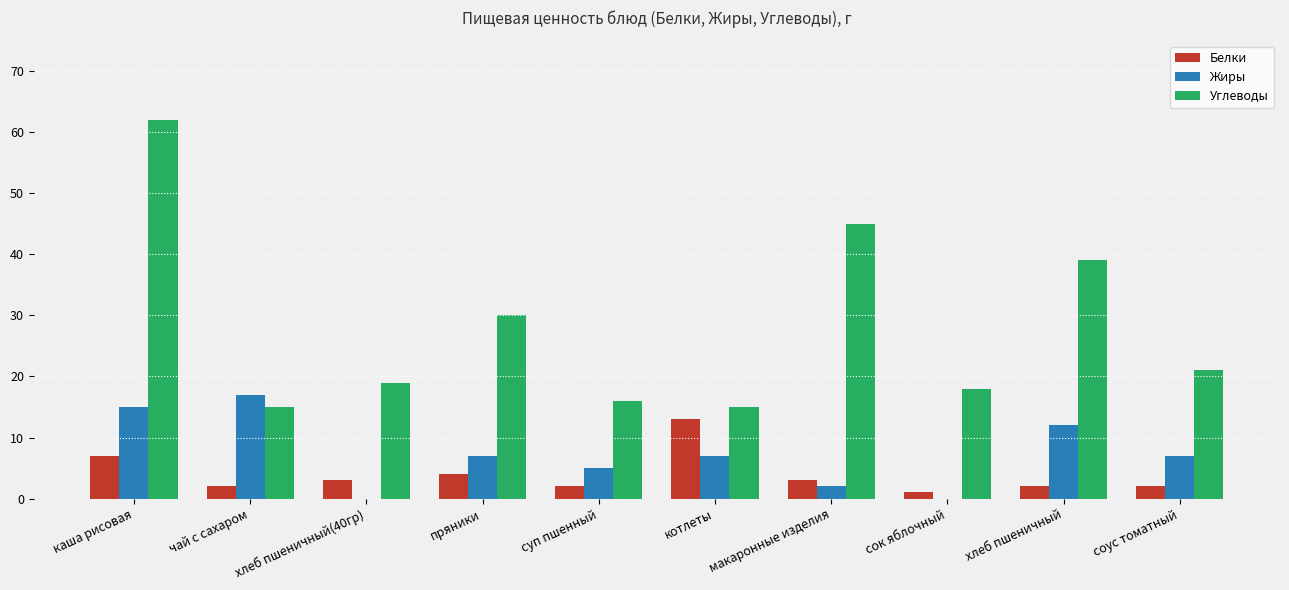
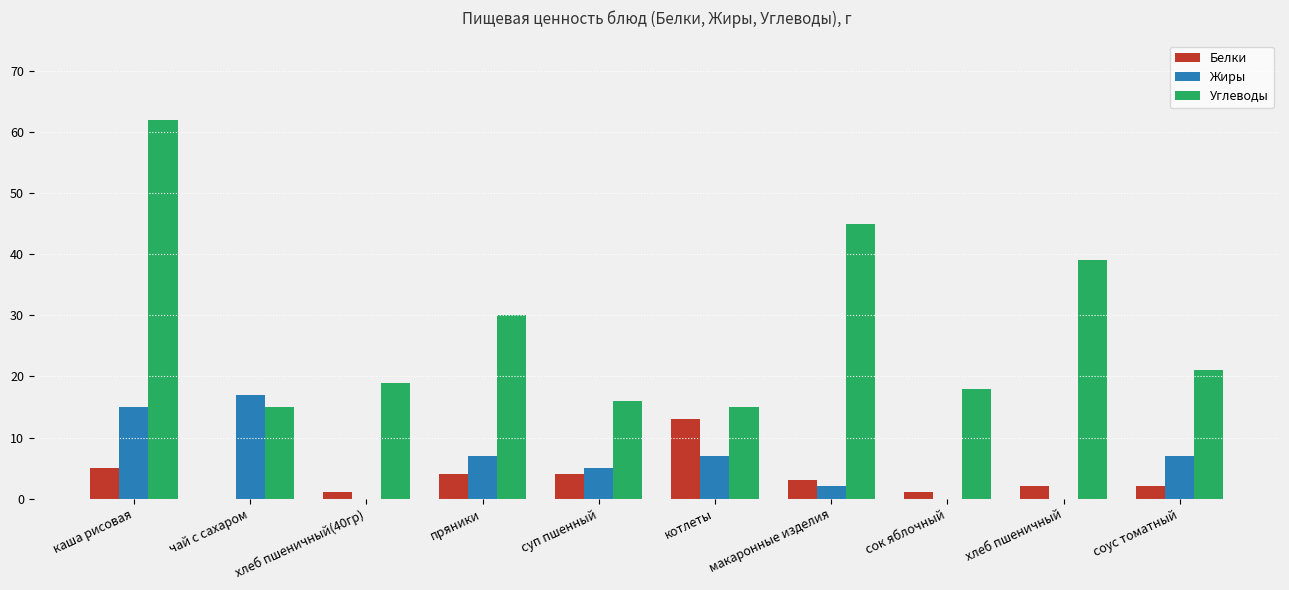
  {
    "Белки": {
-     "каша рисовая": 7,
-     "чай с сахаром": 2,
-     "хлеб пшеничный(40гр)": 3,
+     "каша рисовая": 5,
+     "чай с сахаром": 0,
+     "хлеб пшеничный(40гр)": 1,
      "пряники": 4,
-     "суп пшенный": 2,
+     "суп пшенный": 4,
      "котлеты": 13,
      "макаронные изделия": 3,
      "сок яблочный": 1,
      "хлеб пшеничный": 2,
      "соус томатный": 2
    },
    "Жиры": {
      "каша рисовая": 15,
      "чай с сахаром": 17,
      "хлеб пшеничный(40гр)": 0,
      "пряники": 7,
      "суп пшенный": 5,
      "котлеты": 7,
      "макаронные изделия": 2,
      "сок яблочный": 0,
-     "хлеб пшеничный": 12,
+     "хлеб пшеничный": 0,
      "соус томатный": 7
    },
    "Углеводы": {
      "каша рисовая": 62,
      "чай с сахаром": 15,
      "хлеб пшеничный(40гр)": 19,
      "пряники": 30,
      "суп пшенный": 16,
      "котлеты": 15,
      "макаронные изделия": 45,
      "сок яблочный": 18,
      "хлеб пшеничный": 39,
      "соус томатный": 21
    }
  }
